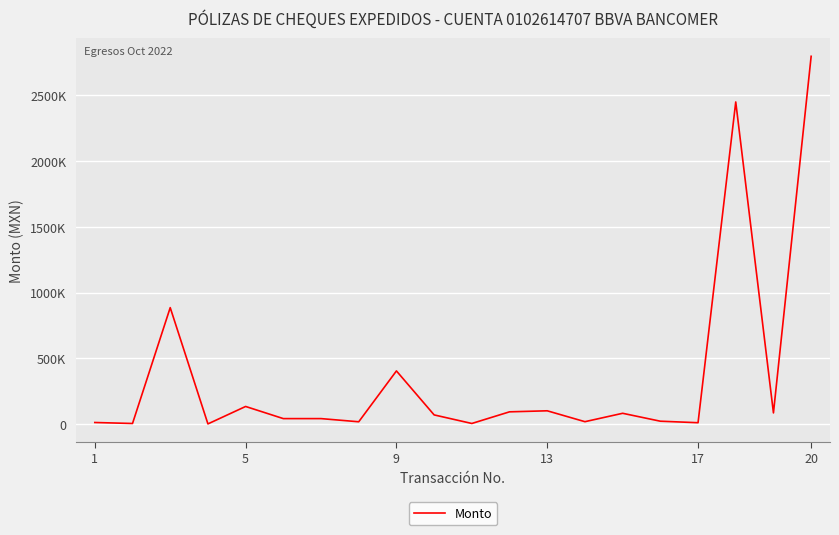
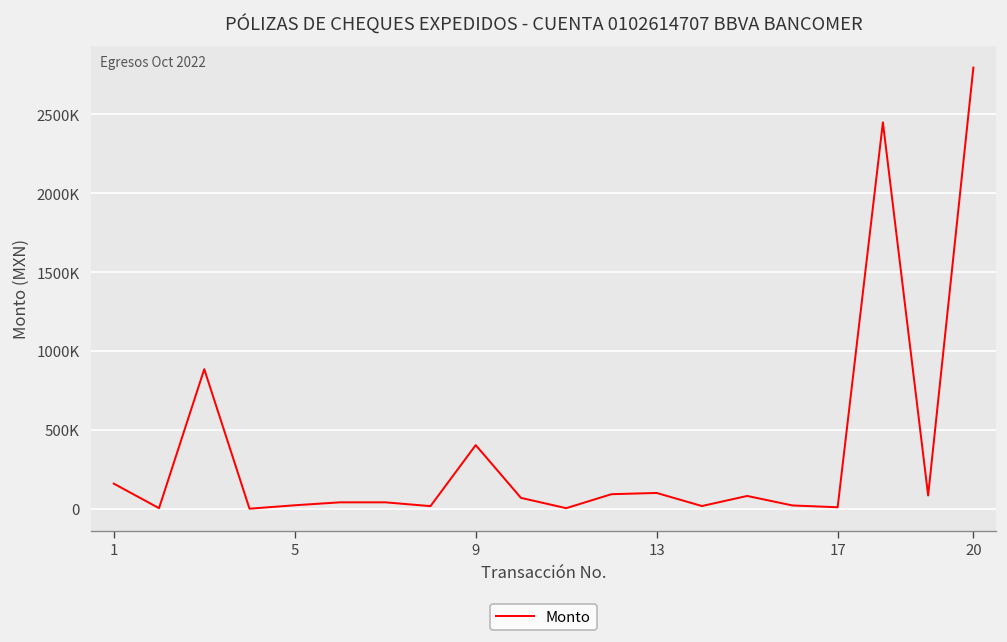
  {
-   "1": 10000,
-   "5": 130000,
+   "1": 160000,
+   "5": 20000,
    "9": 400000,
    "13": 100000,
    "17": 10000,
    "20": 2800000
  }
